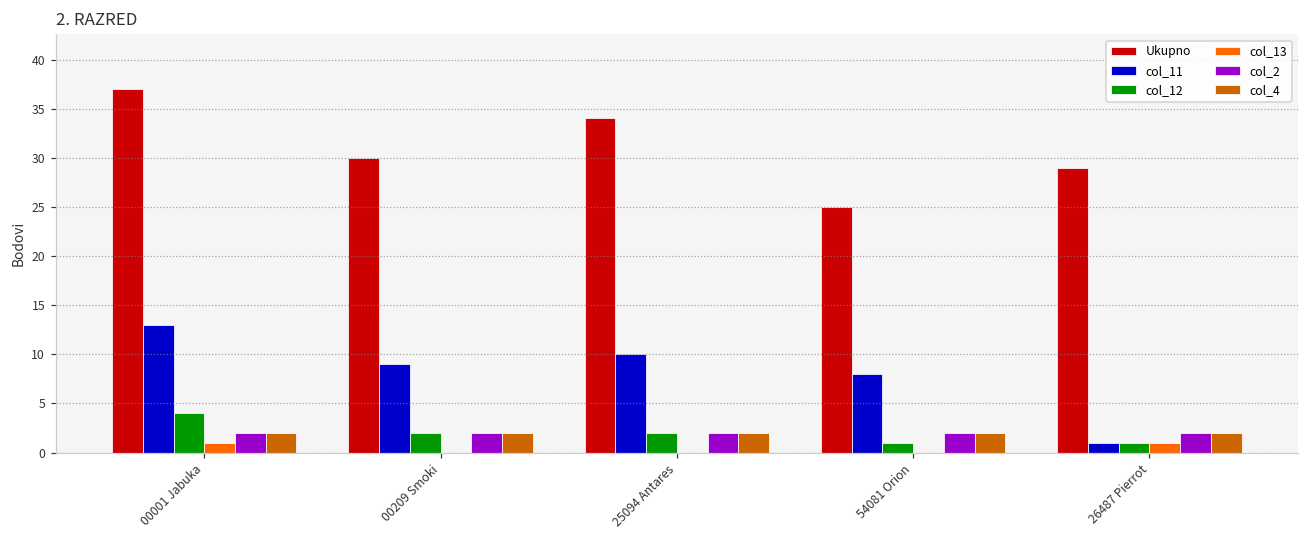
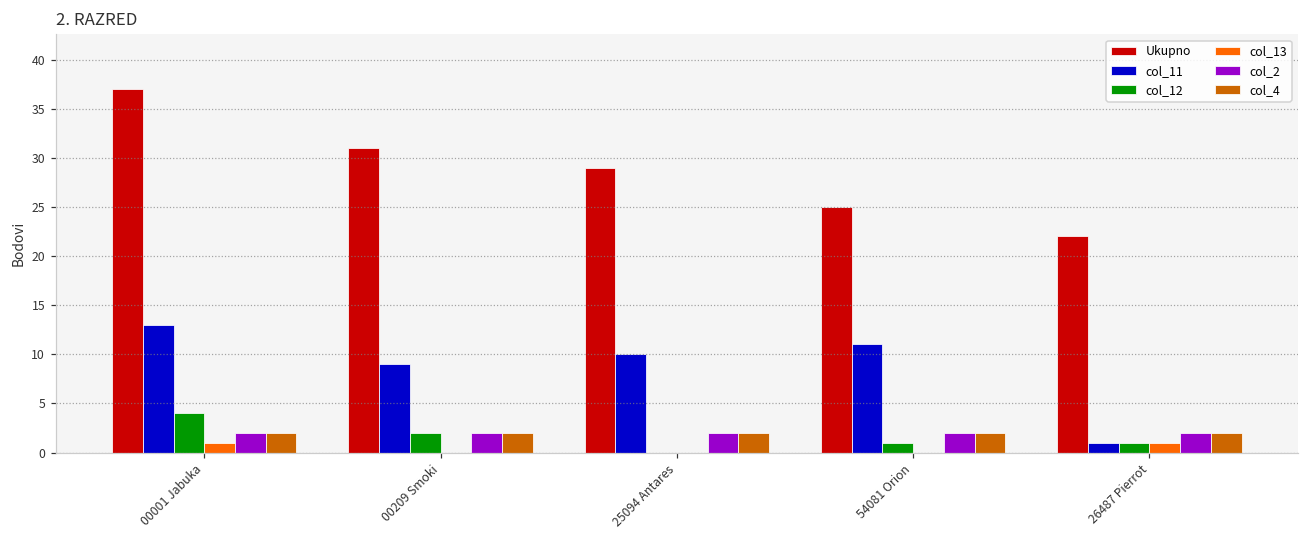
  {
    "Ukupno": {
      "00001 Jabuka": 37,
-     "00209 Smoki": 30,
-     "25094 Antares": 34,
+     "00209 Smoki": 31,
+     "25094 Antares": 29,
      "54081 Orion": 25,
-     "26487 Pierrot": 29
+     "26487 Pierrot": 22
    },
    "col_11": {
      "00001 Jabuka": 13,
      "00209 Smoki": 9,
      "25094 Antares": 10,
-     "54081 Orion": 8,
+     "54081 Orion": 11,
      "26487 Pierrot": 1
    },
    "col_12": {
      "00001 Jabuka": 4,
      "00209 Smoki": 2,
-     "25094 Antares": 2,
+     "25094 Antares": 0,
      "54081 Orion": 1,
      "26487 Pierrot": 1
    },
    "col_2": {
      "00001 Jabuka": 2,
      "00209 Smoki": 2,
      "25094 Antares": 2,
      "54081 Orion": 2,
      "26487 Pierrot": 2
    }
  }
